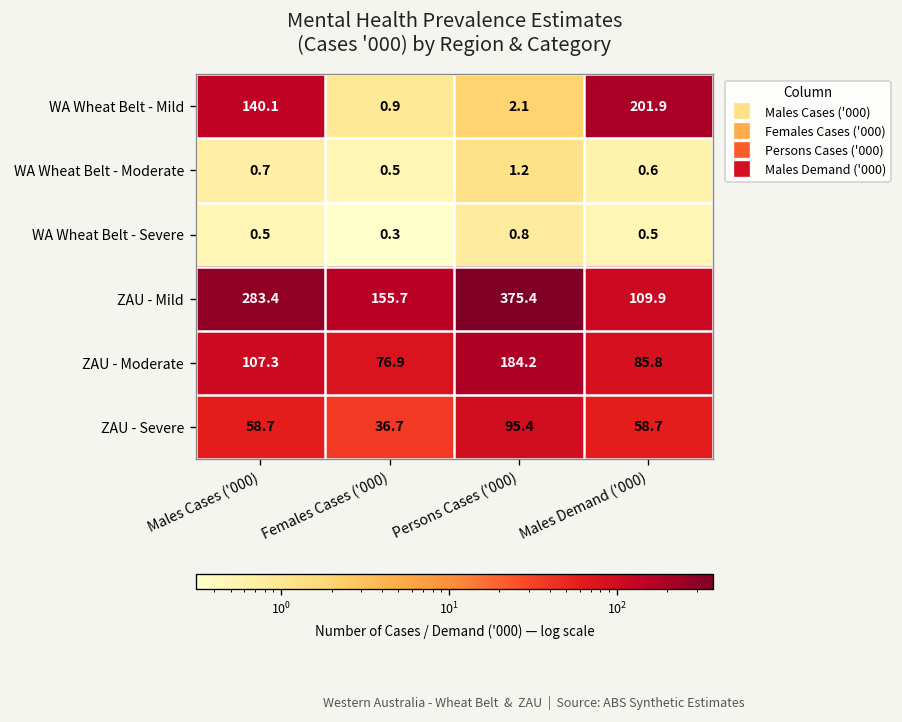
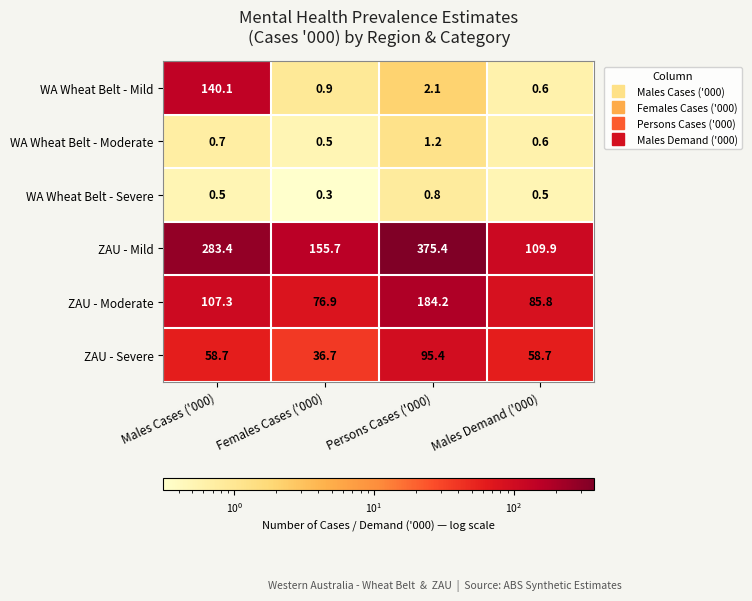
  {
    "WA Wheat Belt - Mild": {
      "Males Cases ('000)": 140.1,
      "Females Cases ('000)": 0.9,
      "Persons Cases ('000)": 2.1,
-     "Males Demand ('000)": 201.9
+     "Males Demand ('000)": 0.6
    },
    "WA Wheat Belt - Moderate": {
      "Males Cases ('000)": 0.7,
      "Females Cases ('000)": 0.5,
      "Persons Cases ('000)": 1.2,
      "Males Demand ('000)": 0.6
    },
    "WA Wheat Belt - Severe": {
      "Males Cases ('000)": 0.5,
      "Females Cases ('000)": 0.3,
      "Persons Cases ('000)": 0.8,
      "Males Demand ('000)": 0.5
    },
    "ZAU - Mild": {
      "Males Cases ('000)": 283.4,
      "Females Cases ('000)": 155.7,
      "Persons Cases ('000)": 375.4,
      "Males Demand ('000)": 109.9
    },
    "ZAU - Moderate": {
      "Males Cases ('000)": 107.3,
      "Females Cases ('000)": 76.9,
      "Persons Cases ('000)": 184.2,
      "Males Demand ('000)": 85.8
    },
    "ZAU - Severe": {
      "Males Cases ('000)": 58.7,
      "Females Cases ('000)": 36.7,
      "Persons Cases ('000)": 95.4,
      "Males Demand ('000)": 58.7
    }
  }
